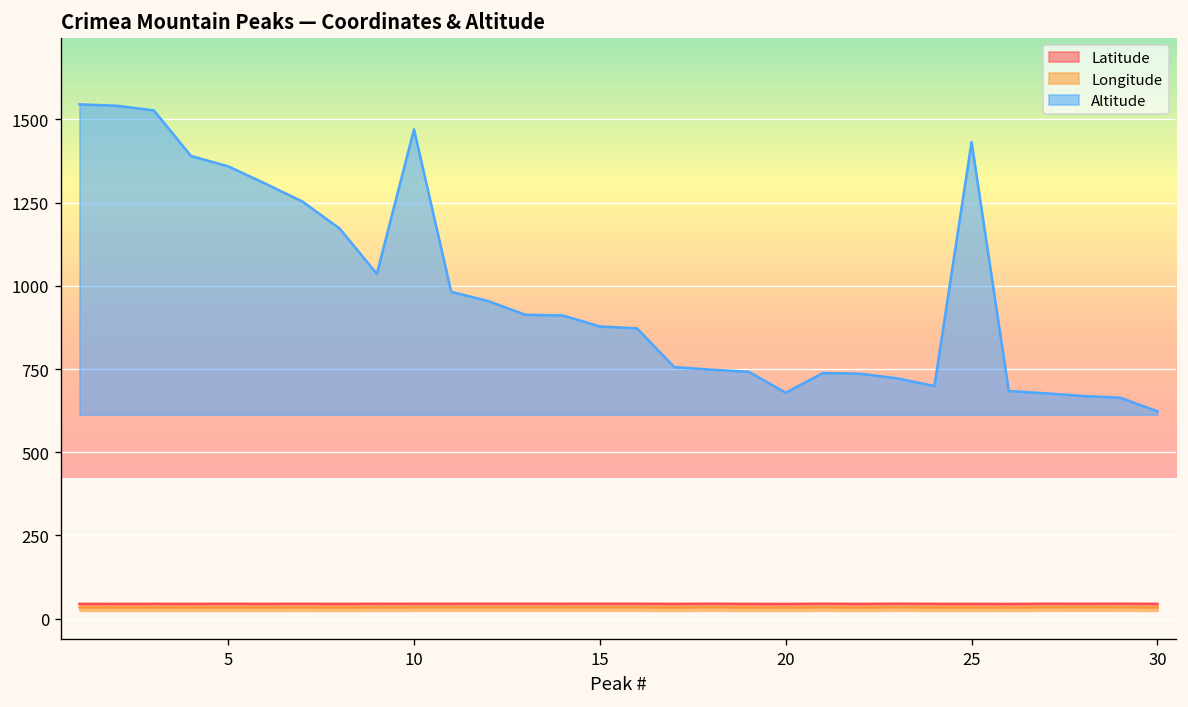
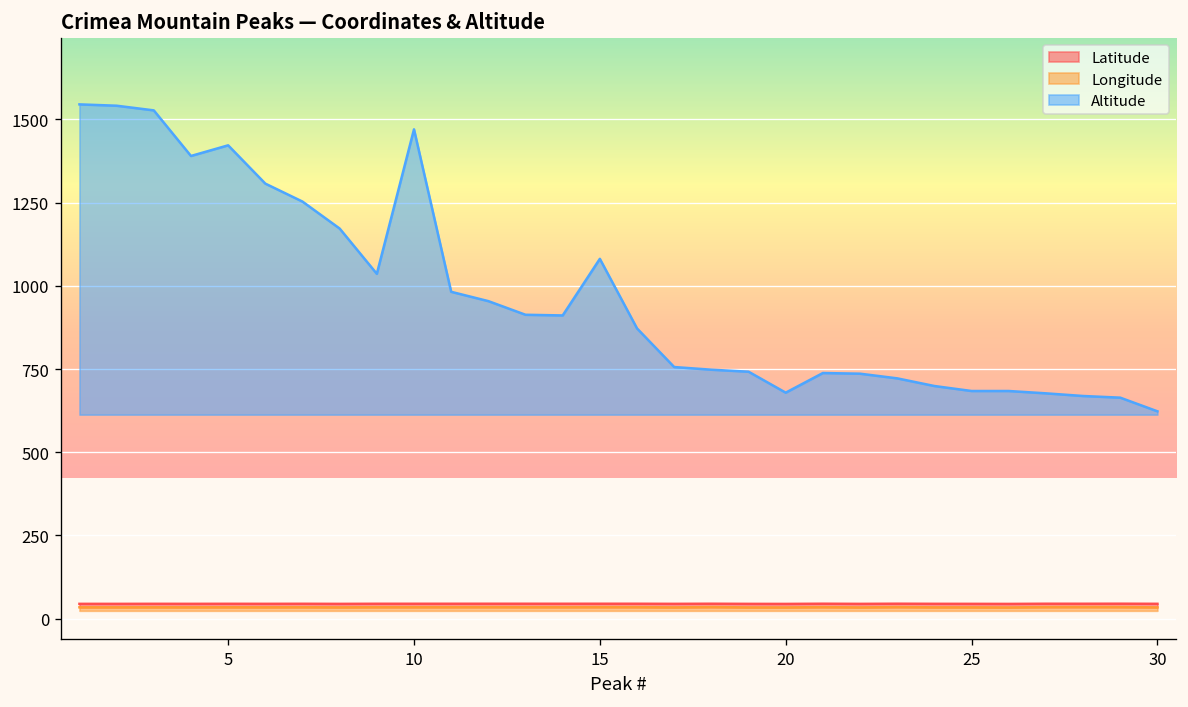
  {
    "Latitude": {
      "5": 40,
      "10": 40,
      "15": 40,
      "20": 40,
      "25": 40,
      "30": 40
    },
    "Longitude": {
      "5": 30,
      "10": 30,
      "15": 30,
      "20": 30,
      "25": 30,
      "30": 30
    },
    "Altitude": {
-     "5": 1360,
+     "5": 1420,
      "10": 1470,
-     "15": 880,
+     "15": 1080,
      "20": 680,
-     "25": 1430,
+     "25": 680,
      "30": 620
    }
  }
